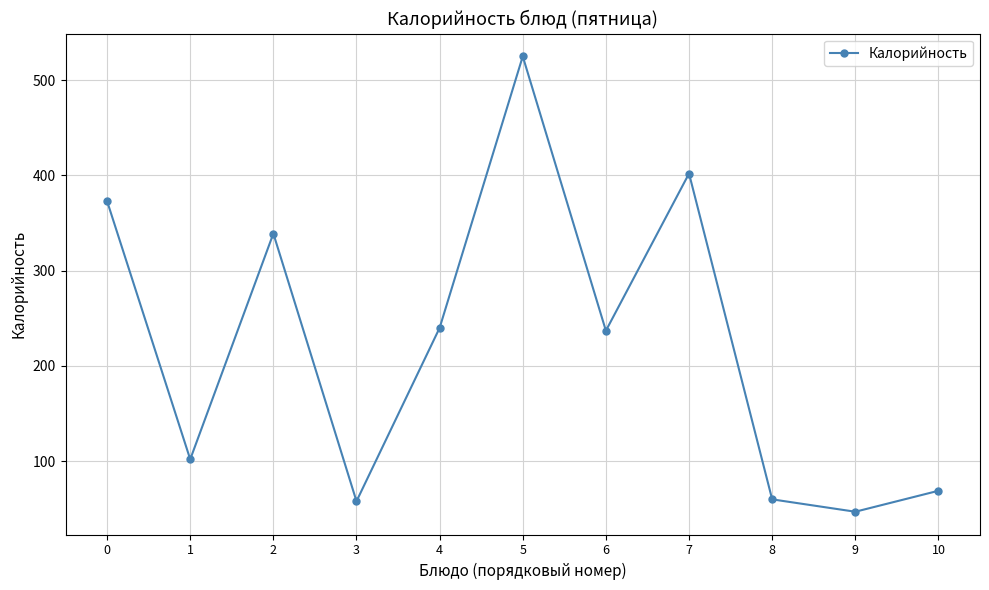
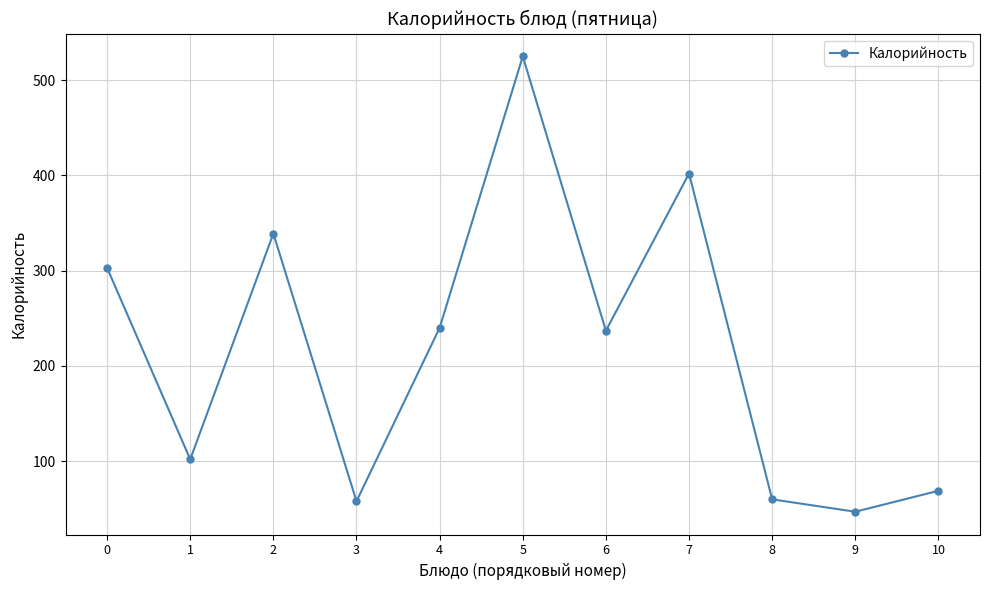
  {
-   "0": 370,
+   "0": 300,
    "1": 100,
    "2": 340,
    "3": 60,
    "4": 240,
    "5": 530,
    "6": 240,
    "7": 400,
    "8": 60,
    "9": 50,
    "10": 70
  }
